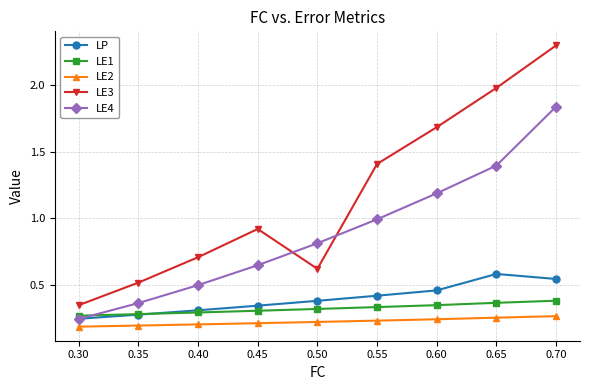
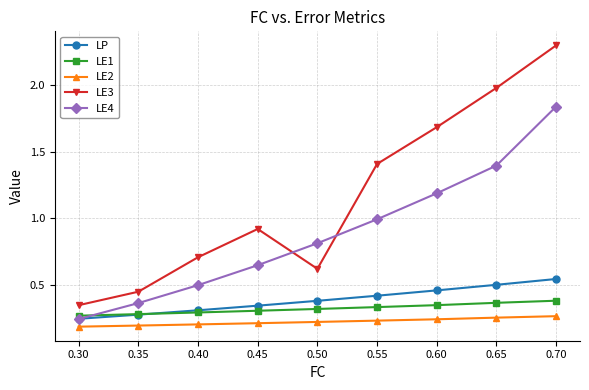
  {
    "LP": {
      "0.45": 0.35,
      "0.50": 0.38,
      "0.55": 0.42,
      "0.60": 0.46,
-     "0.65": 0.59,
+     "0.65": 0.50,
      "0.70": 0.55
    },
    "LE1": {
      "0.30": 0.27,
      "0.45": 0.31,
      "0.50": 0.32,
      "0.55": 0.34,
      "0.60": 0.35,
      "0.65": 0.37,
      "0.70": 0.39
    },
    "LE2": {
      "0.30": 0.19,
      "0.35": 0.20,
      "0.40": 0.21,
      "0.45": 0.22,
      "0.50": 0.23,
      "0.55": 0.24,
      "0.60": 0.25,
      "0.65": 0.26,
      "0.70": 0.27
    },
    "LE3": {
      "0.30": 0.35,
-     "0.35": 0.52,
+     "0.35": 0.45,
      "0.40": 0.71,
      "0.45": 0.92,
      "0.50": 0.62,
      "0.55": 1.41,
      "0.60": 1.68,
      "0.65": 1.98,
      "0.70": 2.29
    },
    "LE4": {
      "0.35": 0.37,
      "0.40": 0.50,
      "0.45": 0.65,
      "0.50": 0.81,
      "0.55": 0.99,
      "0.60": 1.19,
      "0.65": 1.40,
      "0.70": 1.84
    }
  }
